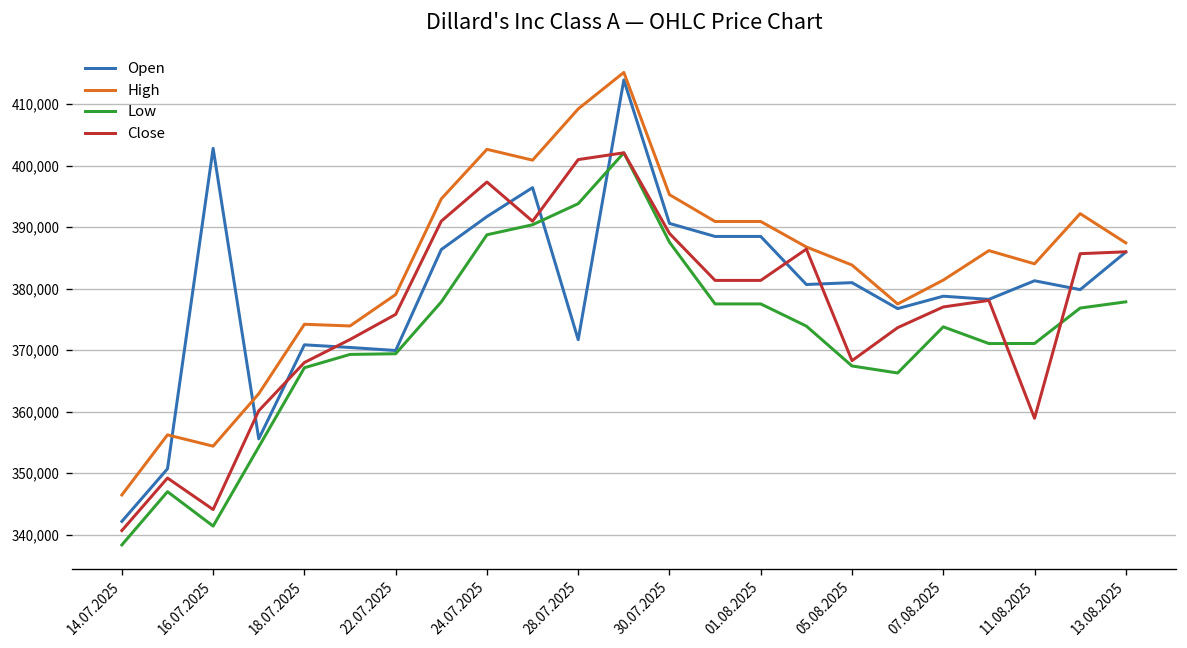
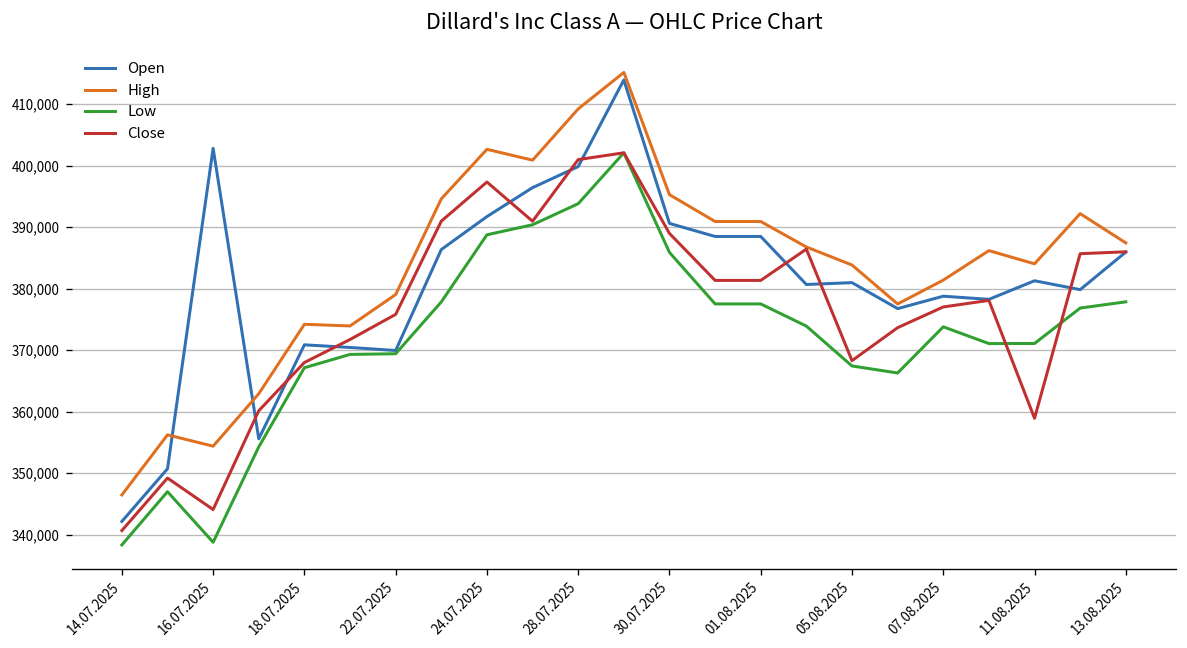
  {
    "Open": {
      "14.07.2025": "342,000",
      "16.07.2025": "403,000",
      "18.07.2025": "371,000",
      "22.07.2025": "370,000",
      "24.07.2025": "392,000",
-     "28.07.2025": "372,000",
+     "28.07.2025": "400,000",
      "30.07.2025": "391,000",
      "01.08.2025": "388,000",
      "05.08.2025": "381,000",
      "07.08.2025": "379,000",
      "11.08.2025": "381,000"
    },
    "High": {
      "14.07.2025": "346,000",
      "16.07.2025": "354,000",
      "18.07.2025": "374,000",
      "22.07.2025": "379,000",
      "24.07.2025": "403,000",
      "28.07.2025": "409,000",
      "30.07.2025": "395,000",
      "01.08.2025": "391,000",
      "05.08.2025": "384,000",
      "07.08.2025": "381,000",
      "11.08.2025": "384,000",
      "13.08.2025": "387,000"
    },
    "Low": {
      "14.07.2025": "338,000",
-     "16.07.2025": "341,000",
+     "16.07.2025": "339,000",
      "18.07.2025": "367,000",
      "22.07.2025": "369,000",
      "24.07.2025": "389,000",
      "28.07.2025": "394,000",
-     "30.07.2025": "388,000",
+     "30.07.2025": "386,000",
      "01.08.2025": "378,000",
      "05.08.2025": "367,000",
      "07.08.2025": "374,000",
      "11.08.2025": "371,000",
      "13.08.2025": "378,000"
    },
    "Close": {
      "14.07.2025": "341,000",
      "16.07.2025": "344,000",
      "18.07.2025": "368,000",
      "22.07.2025": "376,000",
      "24.07.2025": "397,000",
      "28.07.2025": "401,000",
      "30.07.2025": "389,000",
      "01.08.2025": "381,000",
      "05.08.2025": "368,000",
      "07.08.2025": "377,000",
      "11.08.2025": "359,000"
    }
  }
